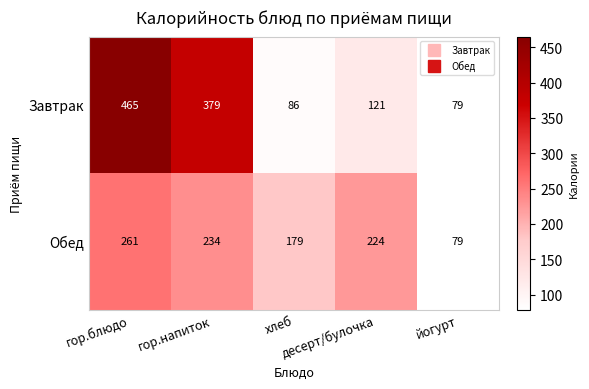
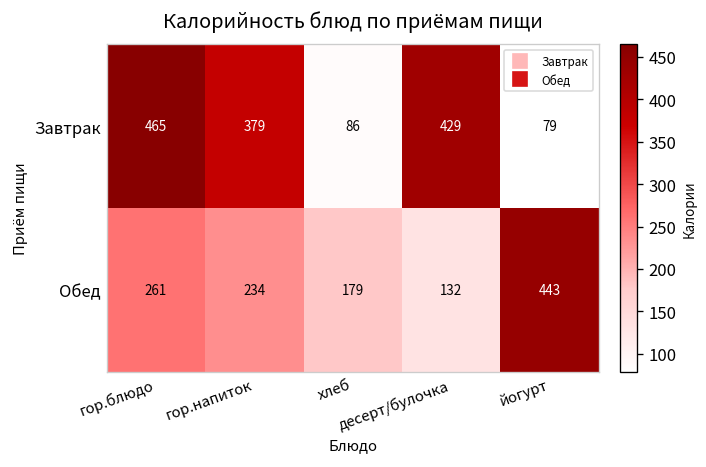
  {
    "Завтрак": {
      "гор.блюдо": 465,
      "гор.напиток": 379,
      "хлеб": 86,
-     "десерт/булочка": 121,
+     "десерт/булочка": 429,
      "йогурт": 79
    },
    "Обед": {
      "гор.блюдо": 261,
      "гор.напиток": 234,
      "хлеб": 179,
-     "десерт/булочка": 224,
-     "йогурт": 79
+     "десерт/булочка": 132,
+     "йогурт": 443
    }
  }
